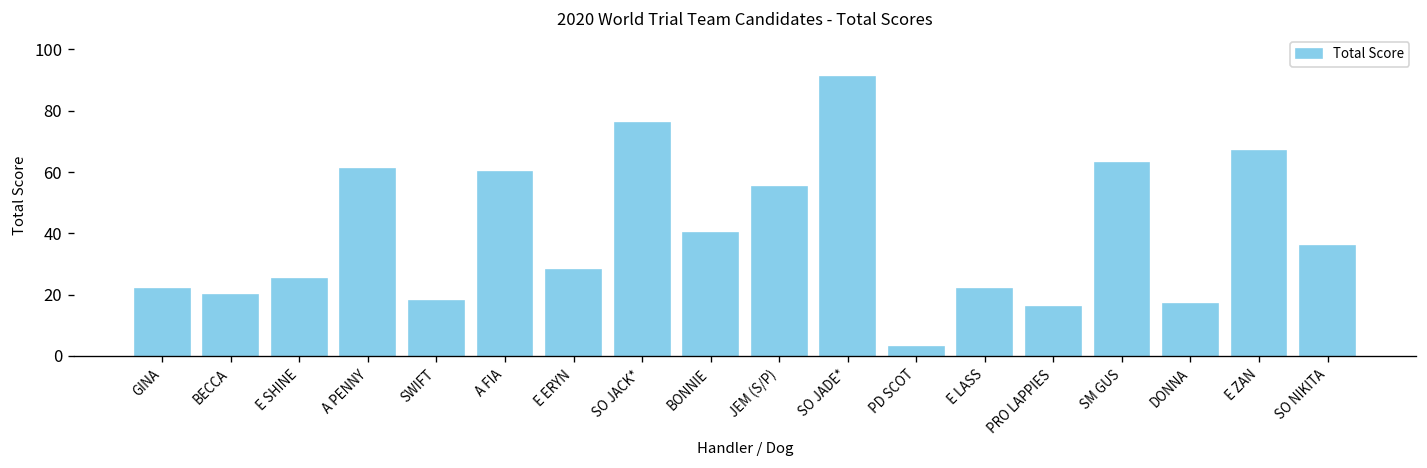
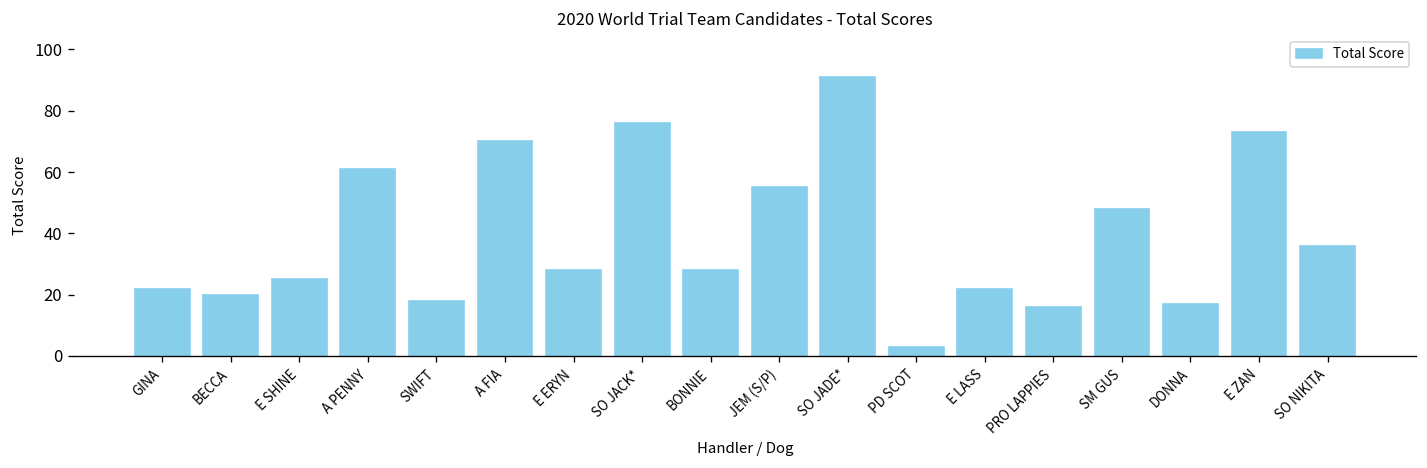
  {
    "GINA": 22,
    "BECCA": 20,
    "E SHINE": 25,
    "A PENNY": 61,
    "SWIFT": 18,
-   "A FIA": 60,
+   "A FIA": 70,
    "E ERYN": 28,
    "SO JACK*": 76,
-   "BONNIE": 40,
+   "BONNIE": 28,
    "JEM (S/P)": 55,
    "SO JADE*": 91,
    "PD SCOT": 3,
    "E LASS": 22,
    "PRO LAPPIES": 16,
-   "SM GUS": 63,
+   "SM GUS": 48,
    "DONNA": 17,
-   "E ZAN": 67,
+   "E ZAN": 73,
    "SO NIKITA": 36
  }
